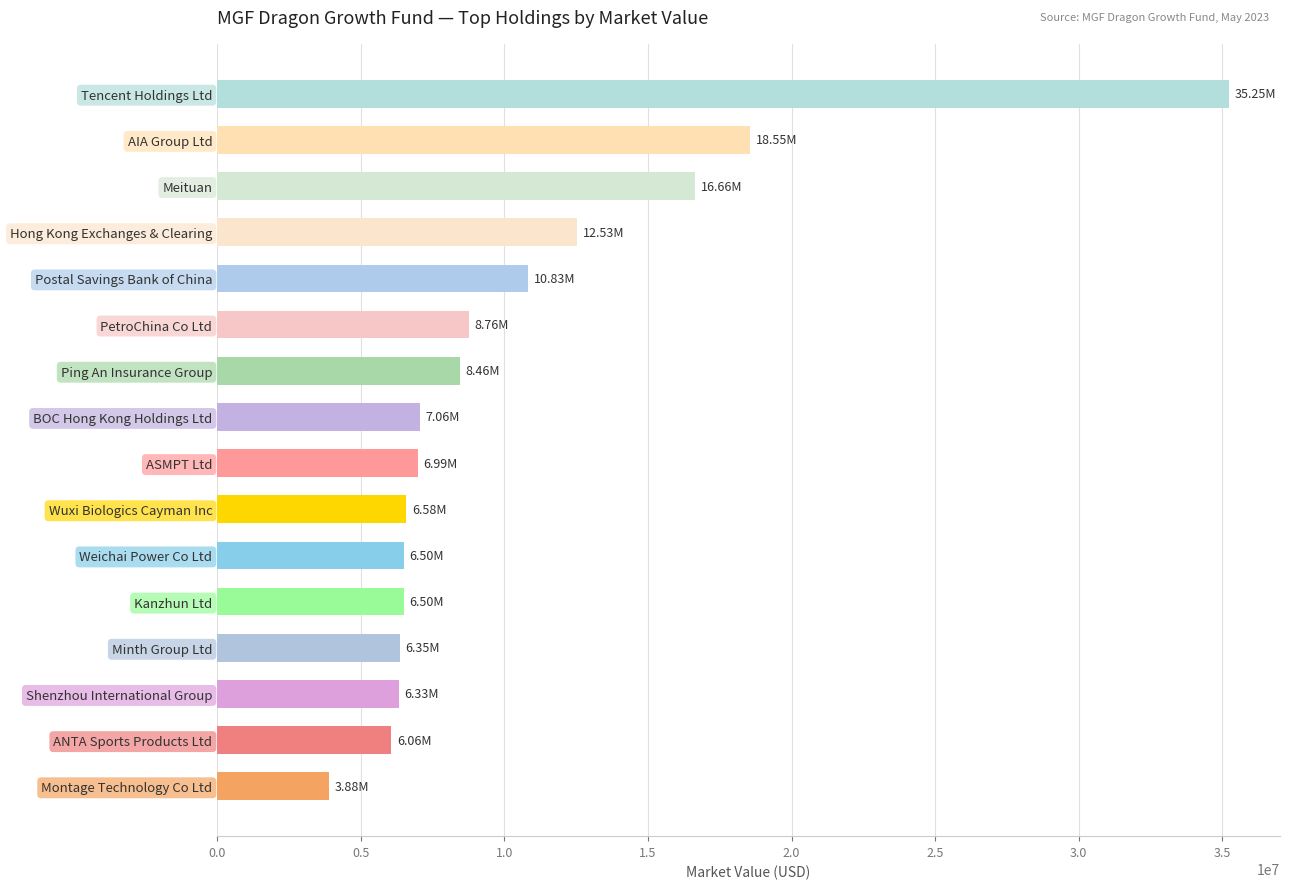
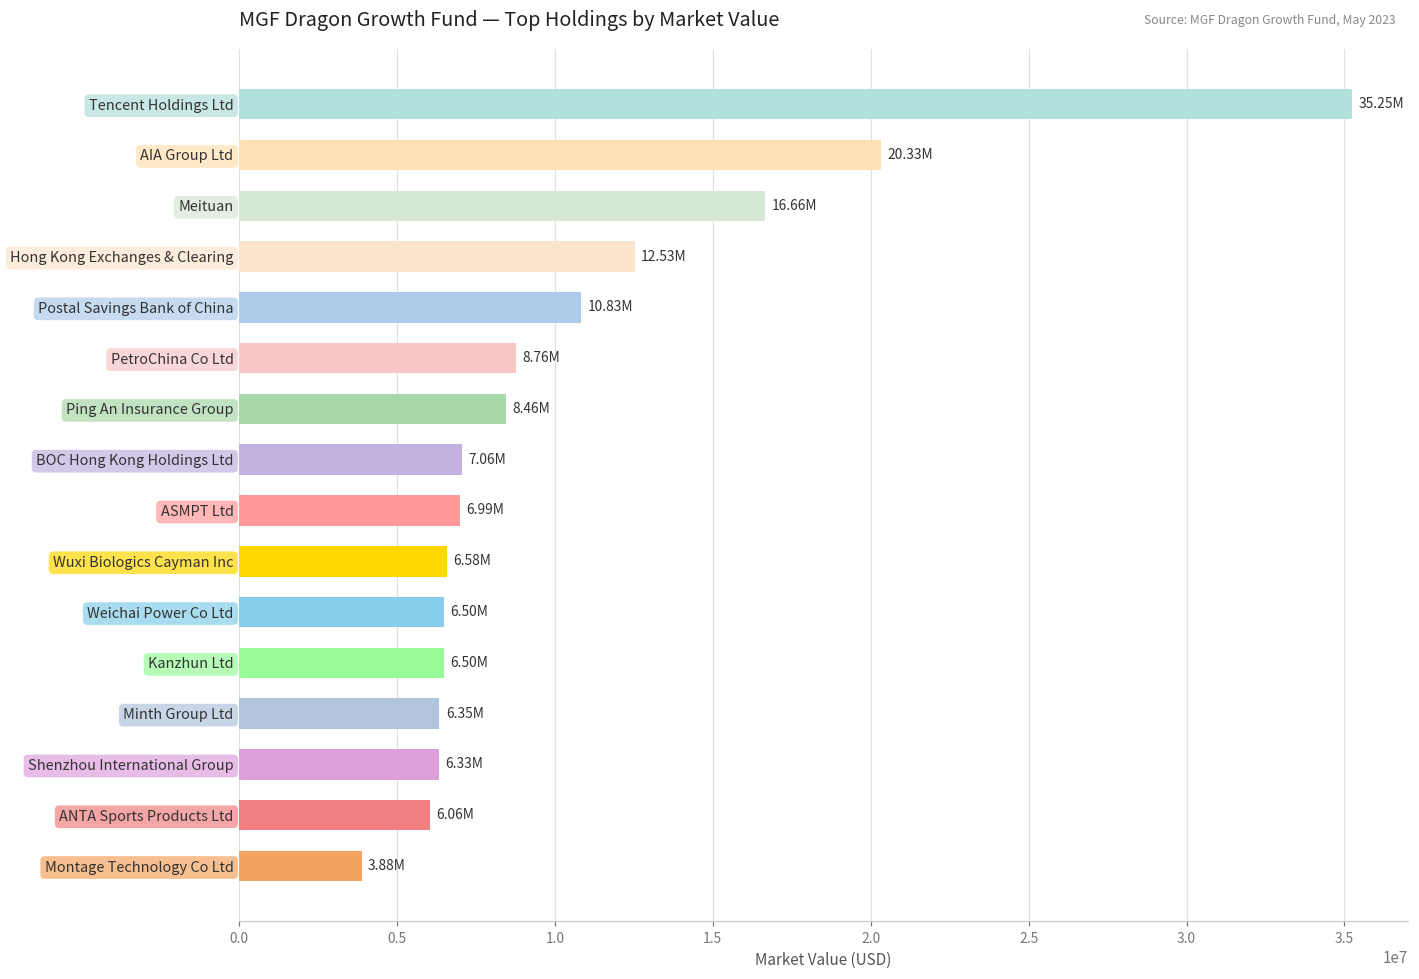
  {
    "Tencent Holdings Ltd": "35.25M",
-   "AIA Group Ltd": "18.55M",
+   "AIA Group Ltd": "20.33M",
    "Meituan": "16.66M",
    "Hong Kong Exchanges & Clearing": "12.53M",
    "Postal Savings Bank of China": "10.83M",
    "PetroChina Co Ltd": "8.76M",
    "Ping An Insurance Group": "8.46M",
    "BOC Hong Kong Holdings Ltd": "7.06M",
    "ASMPT Ltd": "6.99M",
    "Wuxi Biologics Cayman Inc": "6.58M",
    "Weichai Power Co Ltd": "6.50M",
    "Kanzhun Ltd": "6.50M",
    "Minth Group Ltd": "6.35M",
    "Shenzhou International Group": "6.33M",
    "ANTA Sports Products Ltd": "6.06M",
    "Montage Technology Co Ltd": "3.88M"
  }
